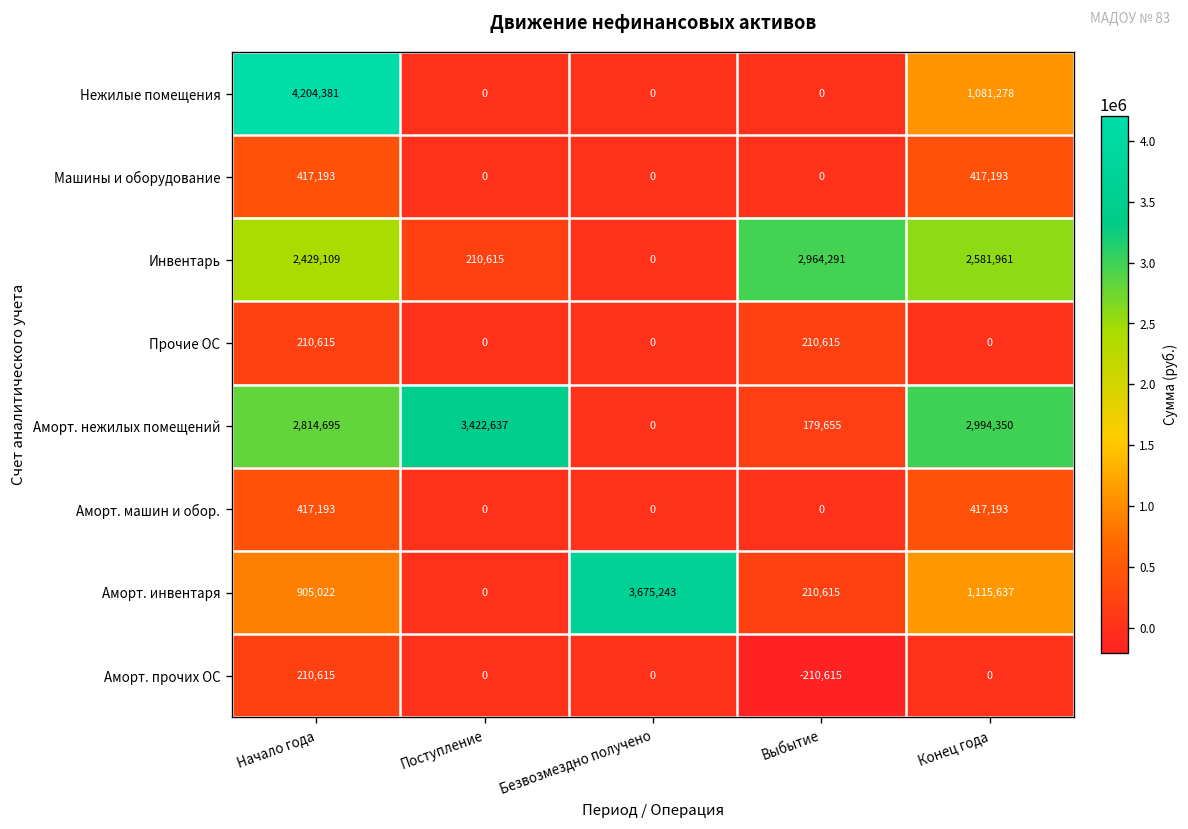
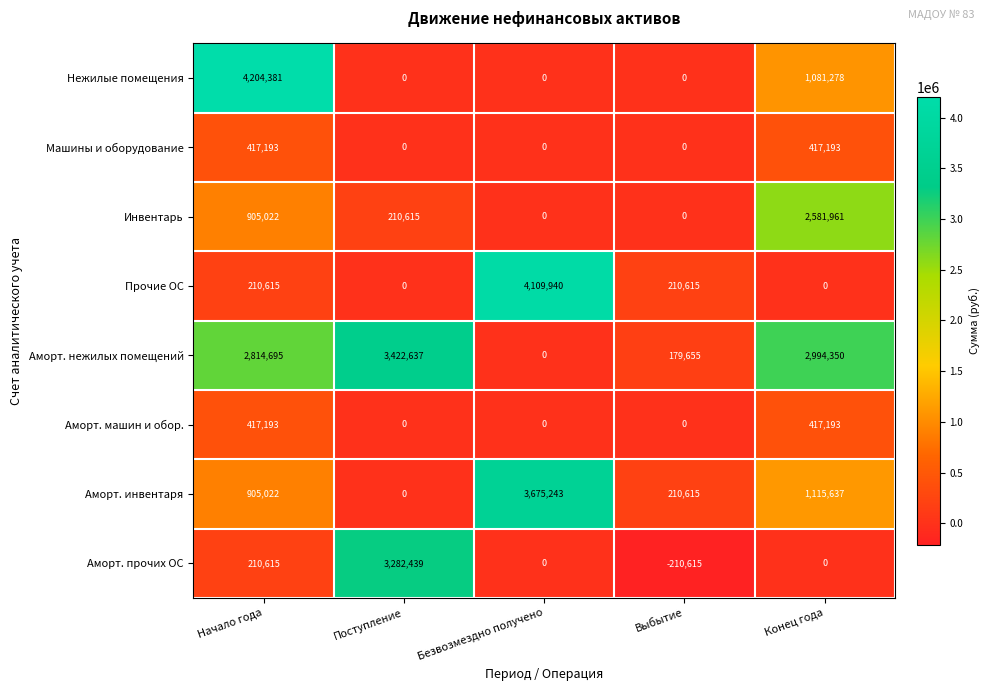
  {
    "Нежилые помещения": {
      "Начало года": "4,204,381",
      "Поступление": "0",
      "Безвозмездно получено": "0",
      "Выбытие": "0",
      "Конец года": "1,081,278"
    },
    "Машины и оборудование": {
      "Начало года": "417,193",
      "Поступление": "0",
      "Безвозмездно получено": "0",
      "Выбытие": "0",
      "Конец года": "417,193"
    },
    "Инвентарь": {
-     "Начало года": "2,429,109",
+     "Начало года": "905,022",
      "Поступление": "210,615",
      "Безвозмездно получено": "0",
-     "Выбытие": "2,964,291",
+     "Выбытие": "0",
      "Конец года": "2,581,961"
    },
    "Прочие ОС": {
      "Начало года": "210,615",
      "Поступление": "0",
-     "Безвозмездно получено": "0",
+     "Безвозмездно получено": "4,109,940",
      "Выбытие": "210,615",
      "Конец года": "0"
    },
    "Аморт. нежилых помещений": {
      "Начало года": "2,814,695",
      "Поступление": "3,422,637",
      "Безвозмездно получено": "0",
      "Выбытие": "179,655",
      "Конец года": "2,994,350"
    },
    "Аморт. машин и обор.": {
      "Начало года": "417,193",
      "Поступление": "0",
      "Безвозмездно получено": "0",
      "Выбытие": "0",
      "Конец года": "417,193"
    },
    "Аморт. инвентаря": {
      "Начало года": "905,022",
      "Поступление": "0",
      "Безвозмездно получено": "3,675,243",
      "Выбытие": "210,615",
      "Конец года": "1,115,637"
    },
    "Аморт. прочих ОС": {
      "Начало года": "210,615",
-     "Поступление": "0",
+     "Поступление": "3,282,439",
      "Безвозмездно получено": "0",
      "Выбытие": "-210,615",
      "Конец года": "0"
    }
  }
